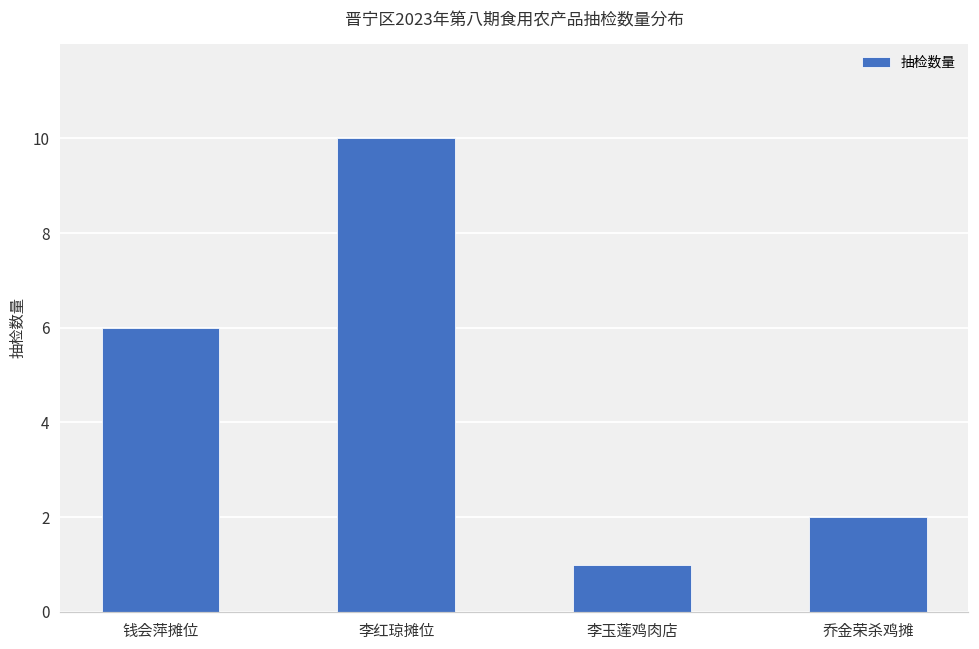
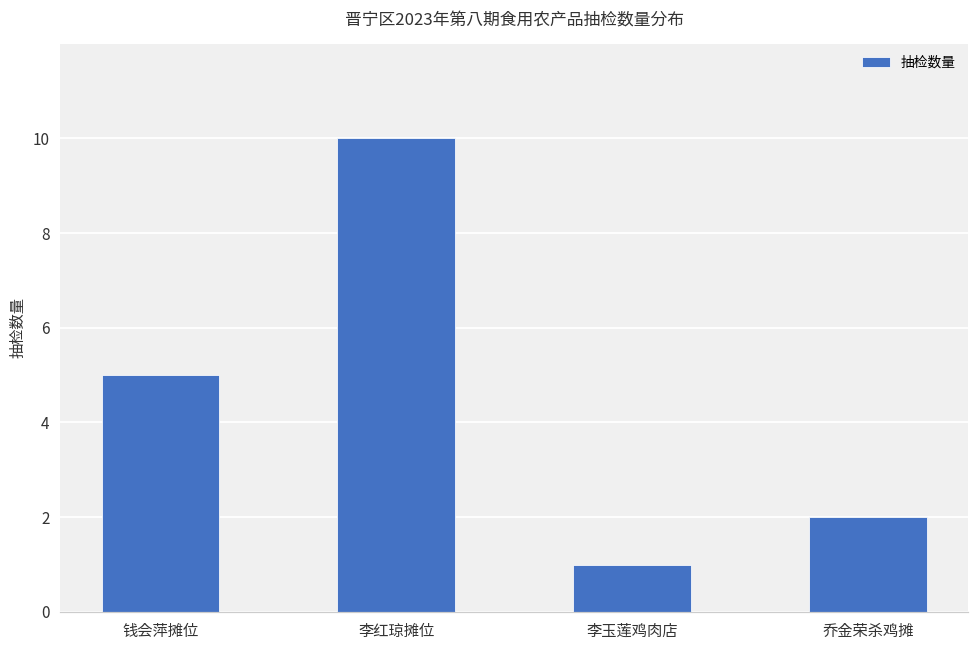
  {
-   "钱会萍摊位": 6,
+   "钱会萍摊位": 5,
    "李红琼摊位": 10,
    "李玉莲鸡肉店": 1,
    "乔金荣杀鸡摊": 2
  }
